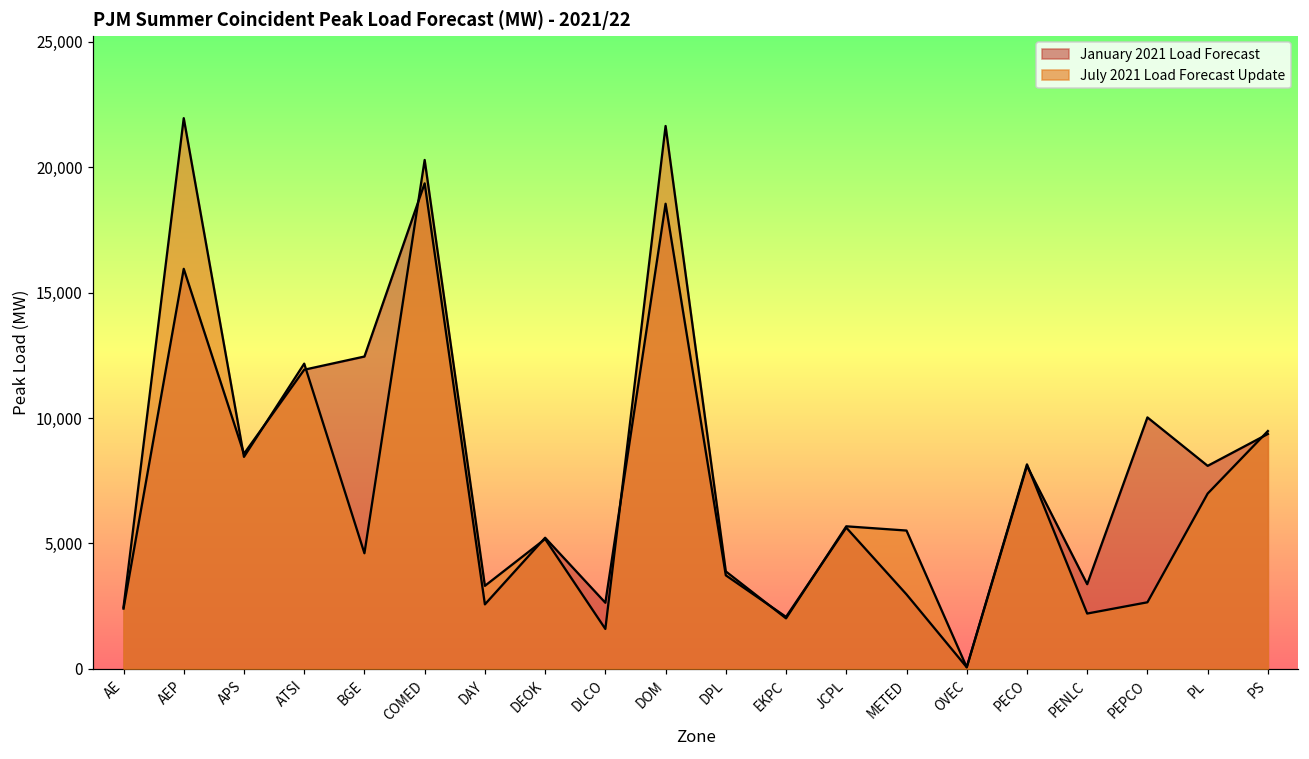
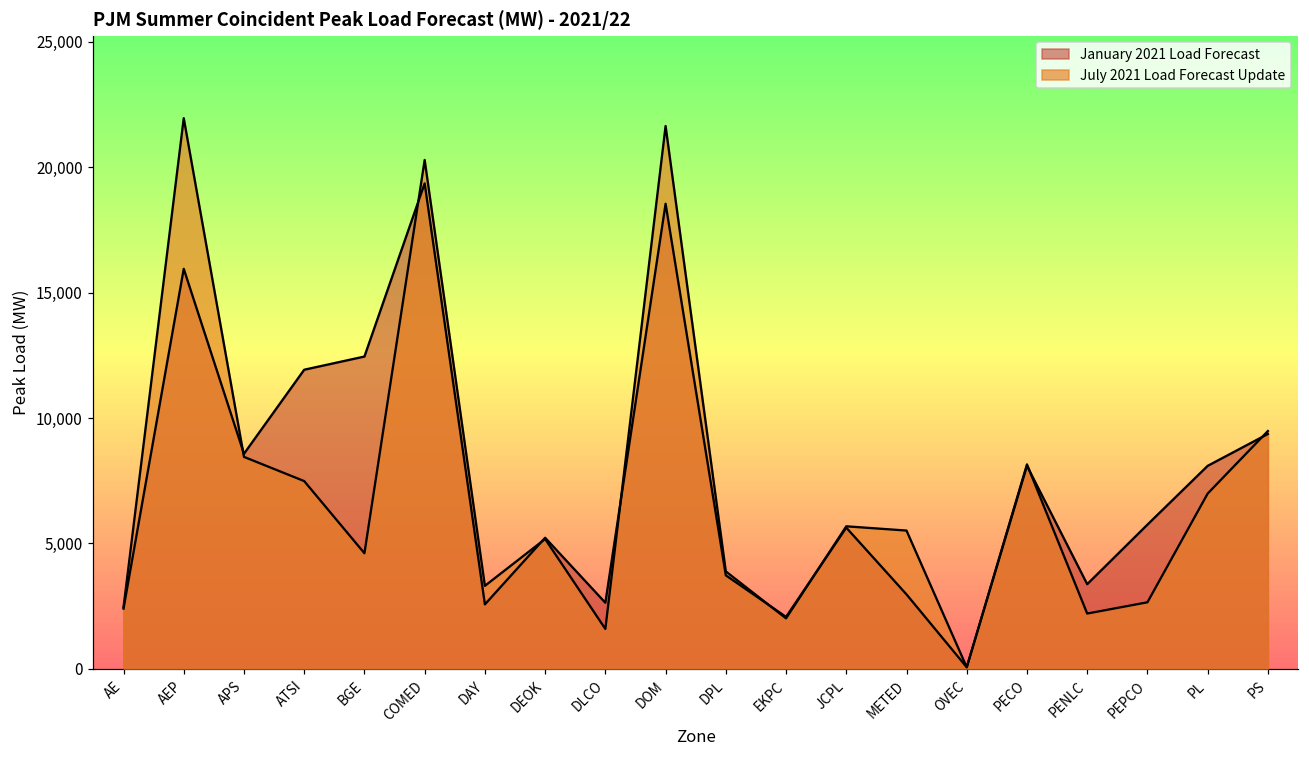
  {
    "January 2021 Load Forecast": {
      "AEP": "16,000",
      "APS": "8,600",
      "ATSI": "11,900",
      "BGE": "12,500",
      "COMED": "19,400",
      "DAY": "2,600",
      "DLCO": "2,600",
      "DOM": "18,500",
      "DPL": "3,700",
      "METED": "3,000",
      "PENLC": "3,400",
-     "PEPCO": "10,000",
+     "PEPCO": "5,700",
      "PL": "8,100",
      "PS": "9,400"
    },
    "July 2021 Load Forecast Update": {
      "AEP": "22,000",
      "APS": "8,400",
-     "ATSI": "12,200",
+     "ATSI": "7,500",
      "BGE": "4,600",
      "COMED": "20,300",
      "DAY": "3,300",
      "DLCO": "1,600",
      "DOM": "21,600",
      "DPL": "3,900",
      "METED": "5,500",
      "PENLC": "2,200",
      "PEPCO": "2,600",
      "PL": "7,000",
      "PS": "9,500"
    }
  }
